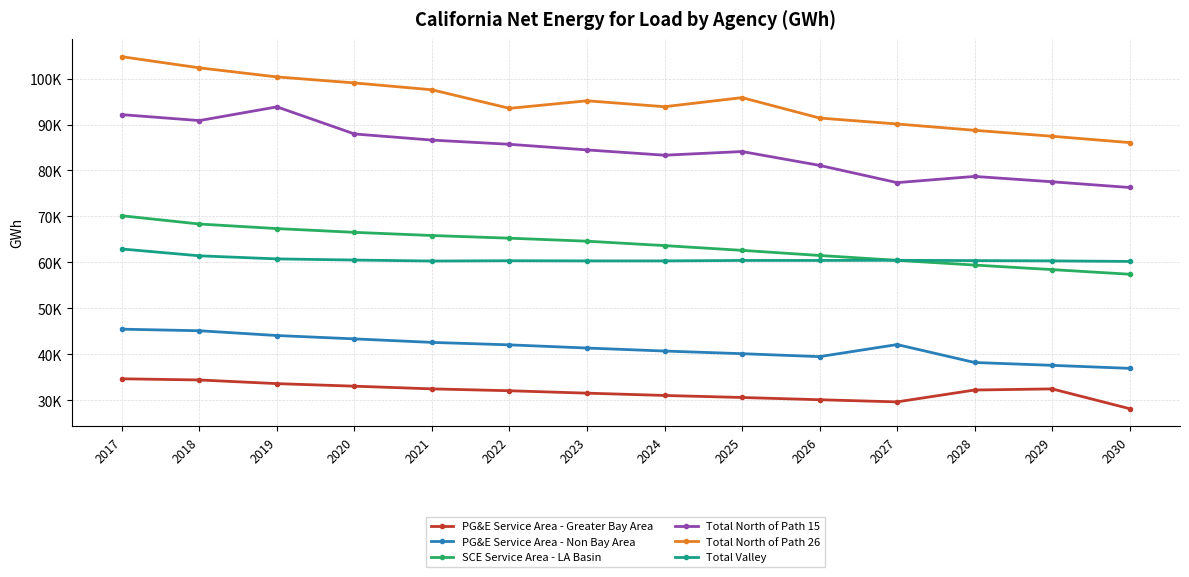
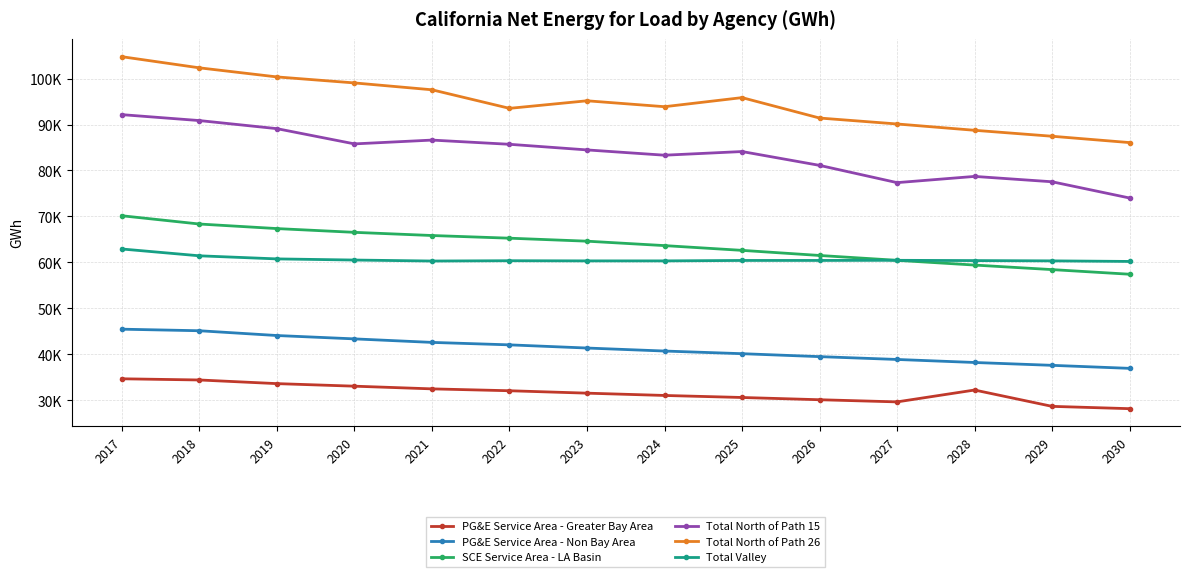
  {
    "PG&E Service Area - Greater Bay Area": {
      "2017": 35000,
      "2018": 34000,
      "2019": 34000,
      "2020": 33000,
      "2021": 33000,
      "2022": 32000,
      "2023": 32000,
      "2024": 31000,
      "2025": 31000,
      "2026": 30000,
      "2027": 30000,
      "2028": 32000,
-     "2029": 33000,
+     "2029": 29000,
      "2030": 28000
    },
    "PG&E Service Area - Non Bay Area": {
      "2017": 45000,
      "2018": 45000,
      "2019": 44000,
      "2020": 43000,
      "2021": 43000,
      "2022": 42000,
      "2023": 41000,
      "2024": 41000,
      "2025": 40000,
      "2026": 40000,
-     "2027": 42000,
+     "2027": 39000,
      "2028": 38000,
      "2029": 38000,
      "2030": 37000
    },
    "Total North of Path 15": {
      "2017": 92000,
      "2018": 91000,
-     "2019": 94000,
-     "2020": 88000,
+     "2019": 89000,
+     "2020": 86000,
      "2021": 87000,
      "2022": 86000,
      "2023": 84000,
      "2024": 83000,
      "2025": 84000,
      "2026": 81000,
      "2027": 77000,
      "2028": 79000,
      "2029": 78000,
-     "2030": 76000
+     "2030": 74000
    },
    "Total North of Path 26": {
      "2017": 105000,
      "2018": 102000,
      "2019": 100000,
      "2020": 99000,
      "2021": 98000,
      "2022": 94000,
      "2023": 95000,
      "2024": 94000,
      "2025": 96000,
      "2026": 91000,
      "2027": 90000,
      "2028": 89000,
      "2029": 87000,
      "2030": 86000
    }
  }
